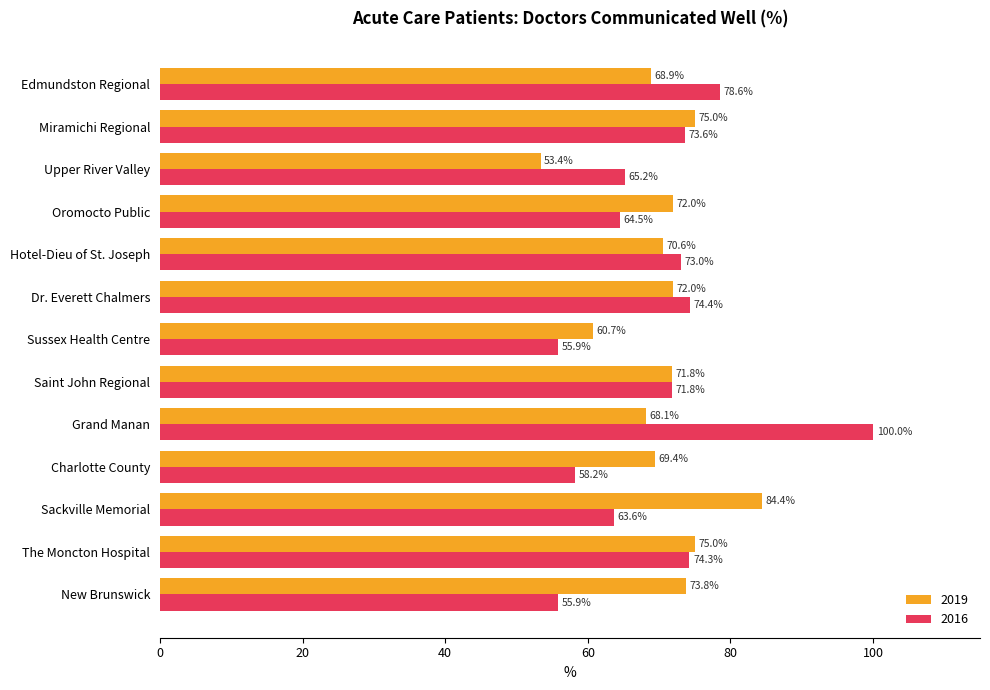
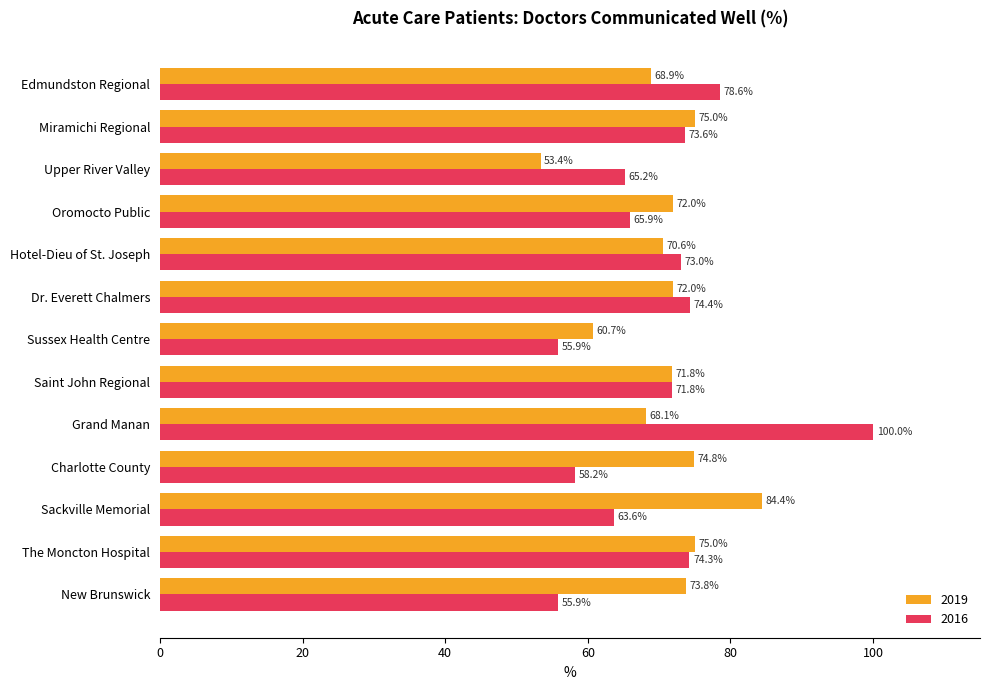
  {
    "2019": {
      "Edmundston Regional": "68.9%",
      "Miramichi Regional": "75.0%",
      "Upper River Valley": "53.4%",
      "Oromocto Public": "72.0%",
      "Hotel-Dieu of St. Joseph": "70.6%",
      "Dr. Everett Chalmers": "72.0%",
      "Sussex Health Centre": "60.7%",
      "Saint John Regional": "71.8%",
      "Grand Manan": "68.1%",
-     "Charlotte County": "69.4%",
+     "Charlotte County": "74.8%",
      "Sackville Memorial": "84.4%",
      "The Moncton Hospital": "75.0%",
      "New Brunswick": "73.8%"
    },
    "2016": {
      "Edmundston Regional": "78.6%",
      "Miramichi Regional": "73.6%",
      "Upper River Valley": "65.2%",
-     "Oromocto Public": "64.5%",
+     "Oromocto Public": "65.9%",
      "Hotel-Dieu of St. Joseph": "73.0%",
      "Dr. Everett Chalmers": "74.4%",
      "Sussex Health Centre": "55.9%",
      "Saint John Regional": "71.8%",
      "Grand Manan": "100.0%",
      "Charlotte County": "58.2%",
      "Sackville Memorial": "63.6%",
      "The Moncton Hospital": "74.3%",
      "New Brunswick": "55.9%"
    }
  }
